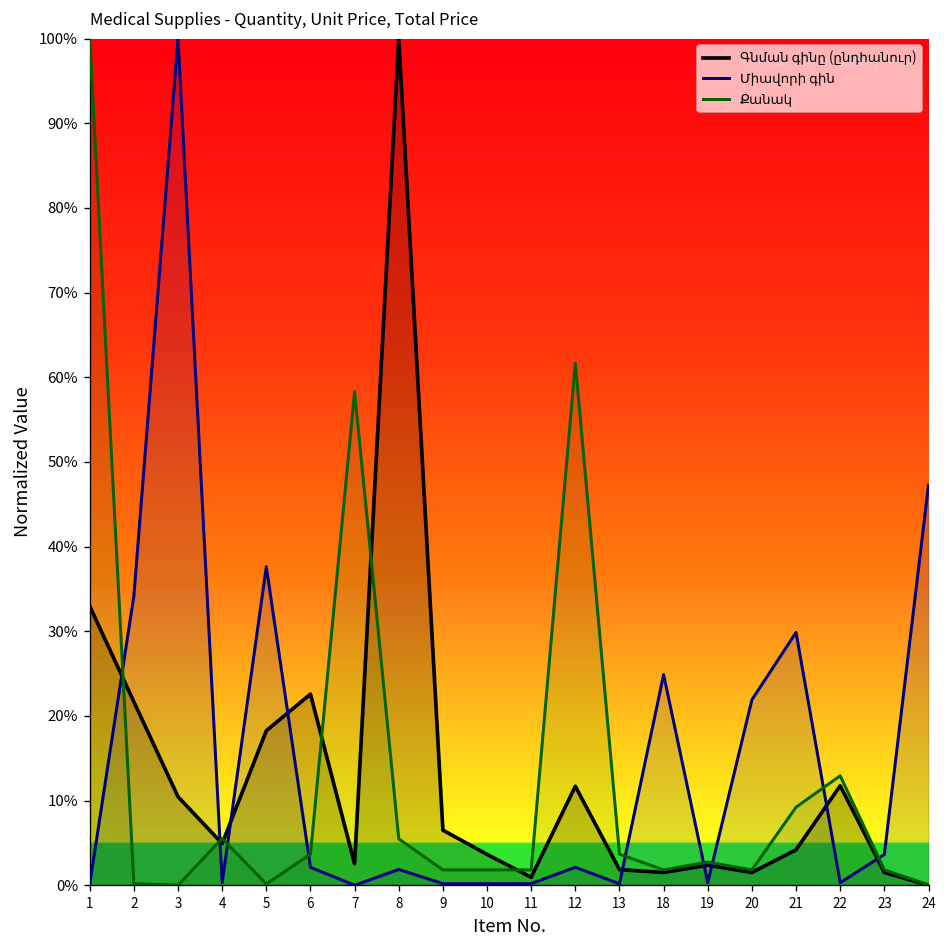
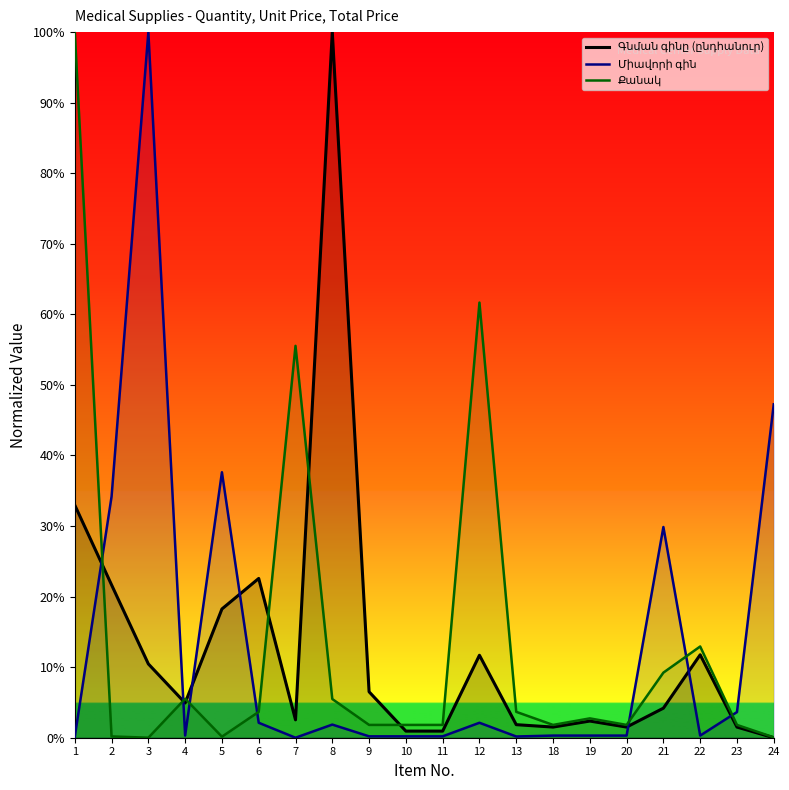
  {
    "Գնման գինը (ընդհանուր)": {
      "1": "33%",
      "2": "22%",
      "3": "10%",
      "4": "5%",
      "5": "18%",
      "6": "23%",
      "7": "3%",
      "8": "100%",
      "9": "7%",
-     "10": "4%",
+     "10": "1%",
      "11": "1%",
      "12": "12%",
      "13": "2%",
      "19": "2%",
      "21": "4%",
      "22": "12%"
    },
    "Միավորի գին": {
      "1": "0%",
      "2": "34%",
      "3": "100%",
      "4": "0%",
      "5": "38%",
      "6": "2%",
      "7": "0%",
      "8": "2%",
      "9": "0%",
      "10": "0%",
      "11": "0%",
      "12": "2%",
      "13": "0%",
-     "18": "25%",
+     "18": "0%",
      "19": "0%",
-     "20": "22%",
+     "20": "0%",
      "21": "30%",
      "22": "0%",
      "23": "4%",
      "24": "47%"
    },
    "Քանակ": {
      "1": "100%",
      "2": "0%",
      "3": "0%",
      "4": "6%",
      "5": "0%",
      "6": "4%",
-     "7": "58%",
+     "7": "56%",
      "8": "5%",
      "9": "2%",
      "10": "2%",
      "11": "2%",
      "12": "62%",
      "13": "4%",
      "19": "3%",
      "21": "9%",
      "22": "13%"
    }
  }
